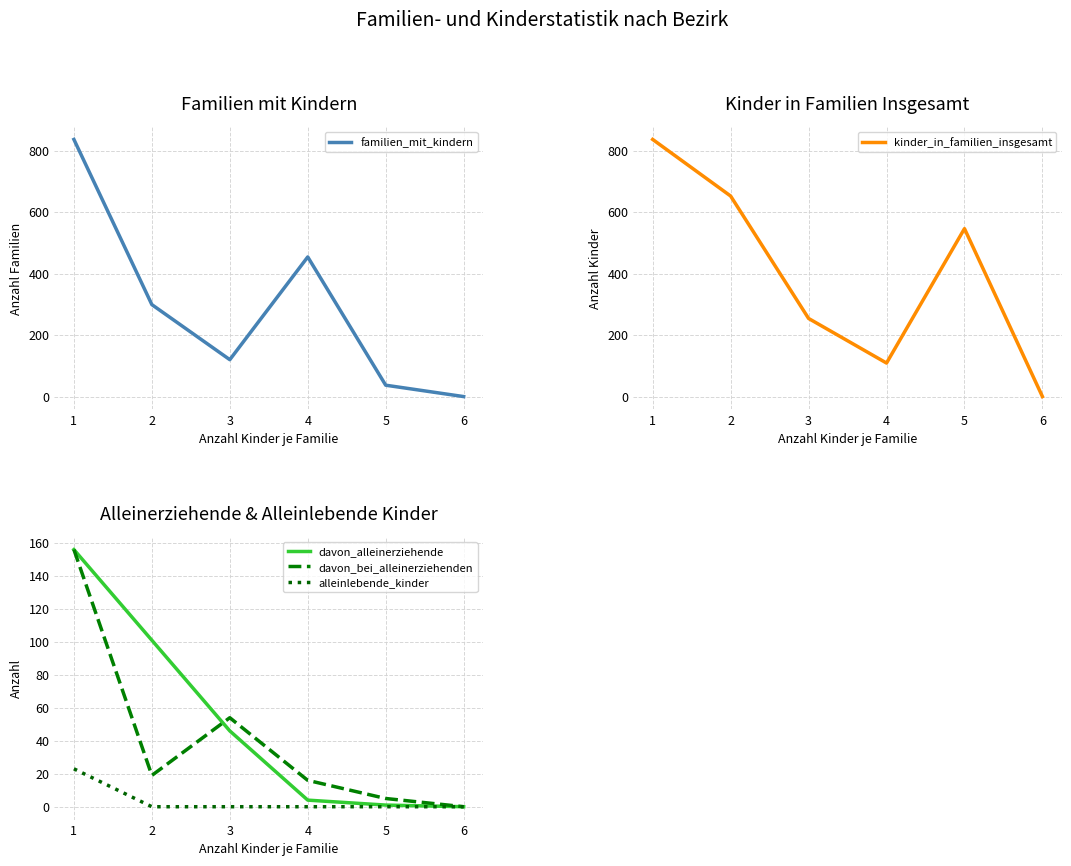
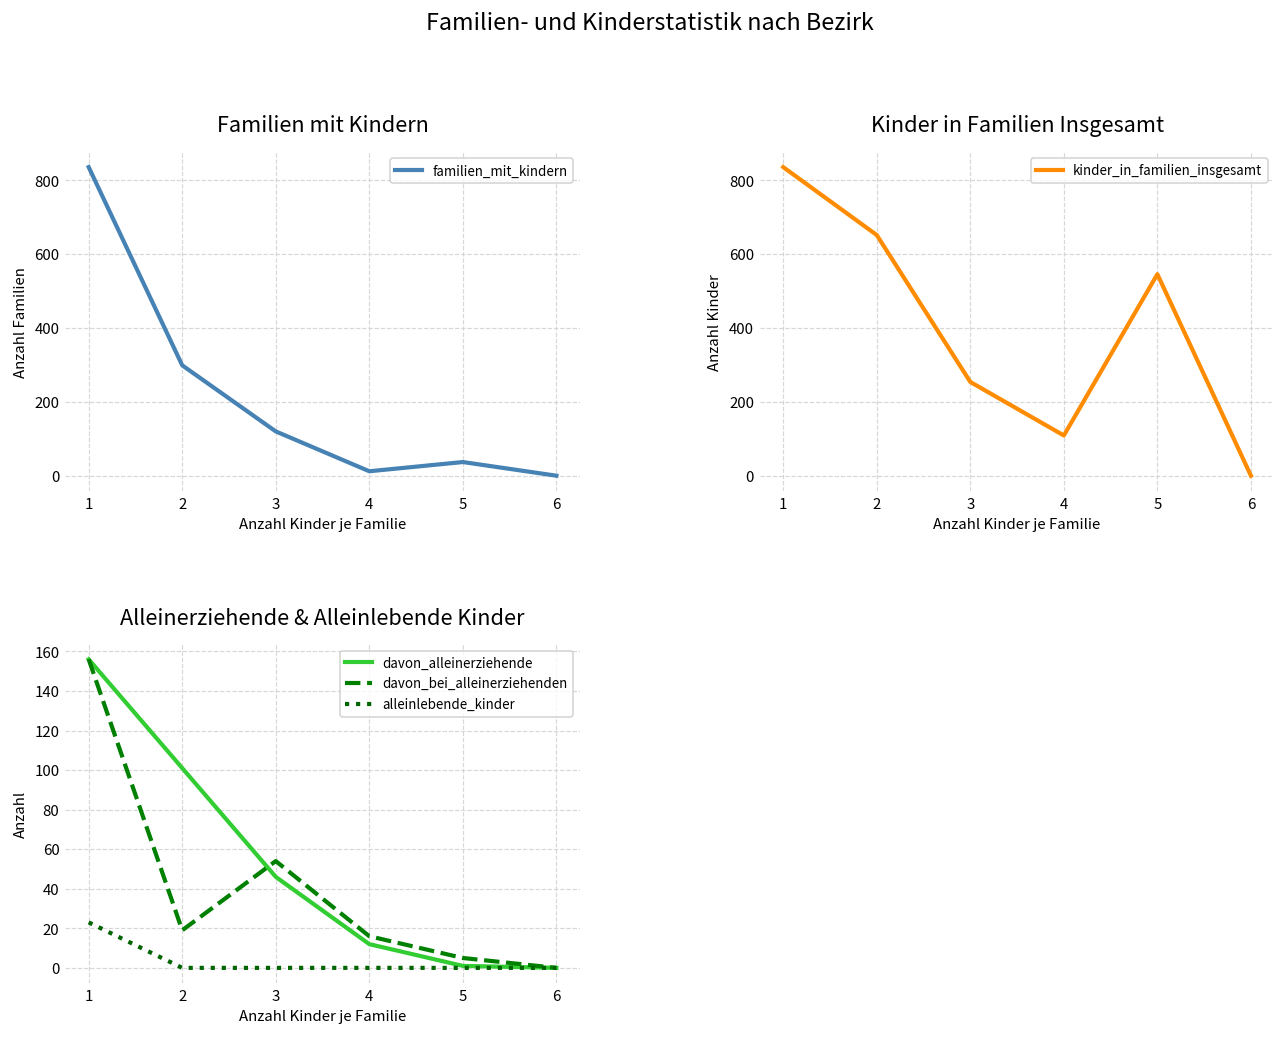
  {
    "Familien mit Kindern": {
      "1": 840,
      "2": 300,
      "3": 120,
-     "4": 450,
+     "4": 10,
      "5": 40,
      "6": 0
    },
    "Kinder in Familien Insgesamt": {
      "1": 840,
      "2": 650,
      "3": 250,
      "4": 110,
      "5": 550,
      "6": 0
    },
    "Alleinerziehende & Alleinlebende Kinder": {
      "davon_alleinerziehende": {
        "2": 101,
        "3": 46,
-       "4": 4
+       "4": 12
      }
    }
  }
